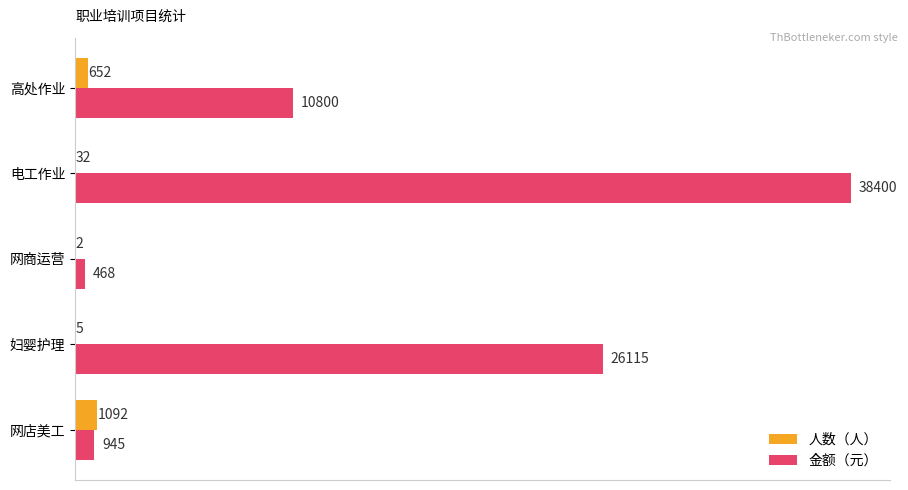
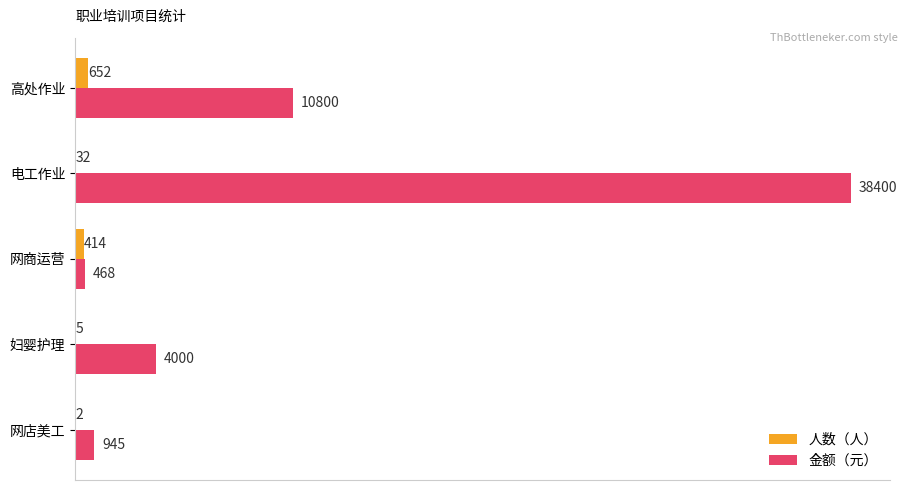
  {
    "人数（人）": {
      "高处作业": 652,
      "电工作业": 32,
-     "网商运营": 2,
+     "网商运营": 414,
      "妇婴护理": 5,
-     "网店美工": 1092
+     "网店美工": 2
    },
    "金额（元）": {
      "高处作业": 10800,
      "电工作业": 38400,
      "网商运营": 468,
-     "妇婴护理": 26115,
+     "妇婴护理": 4000,
      "网店美工": 945
    }
  }
